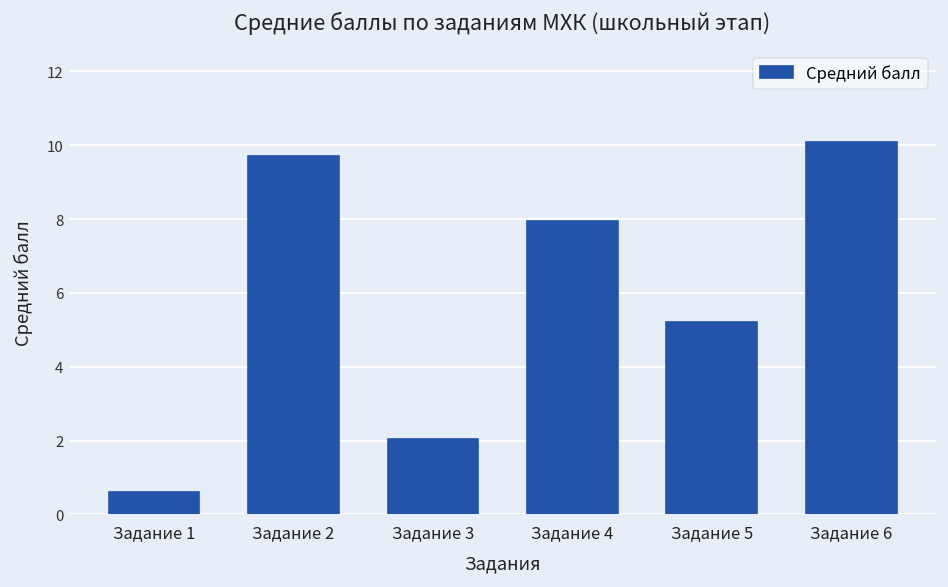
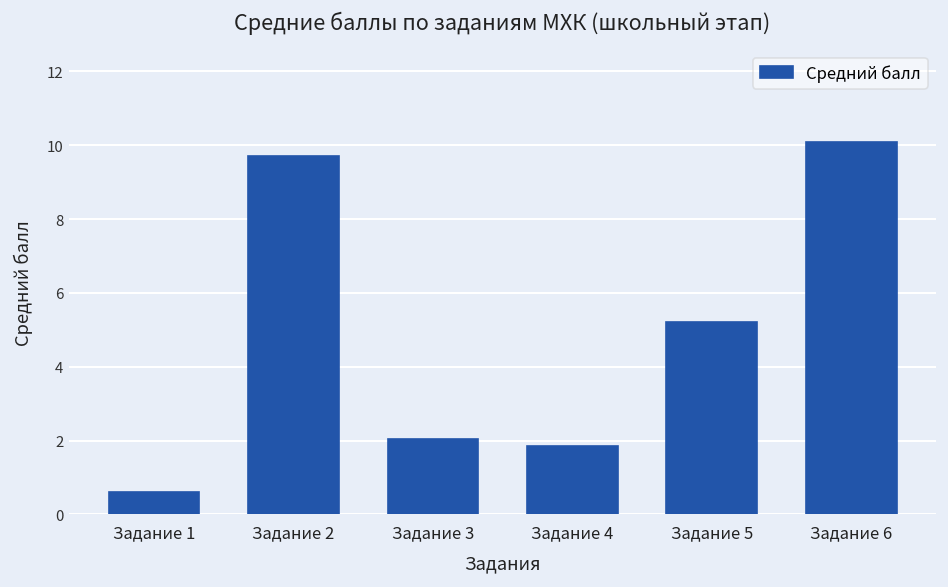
  {
    "Задание 1": 0.6,
    "Задание 2": 9.7,
    "Задание 3": 2.0,
-   "Задание 4": 7.9,
+   "Задание 4": 1.9,
    "Задание 5": 5.2,
    "Задание 6": 10.1
  }
